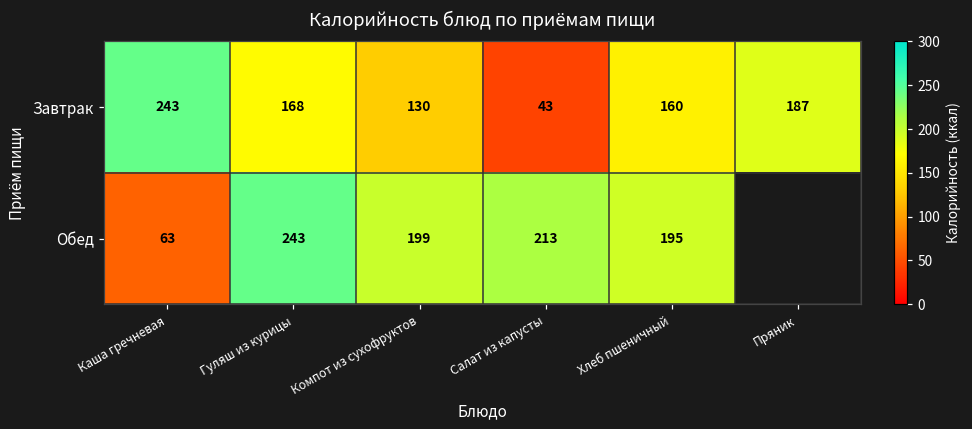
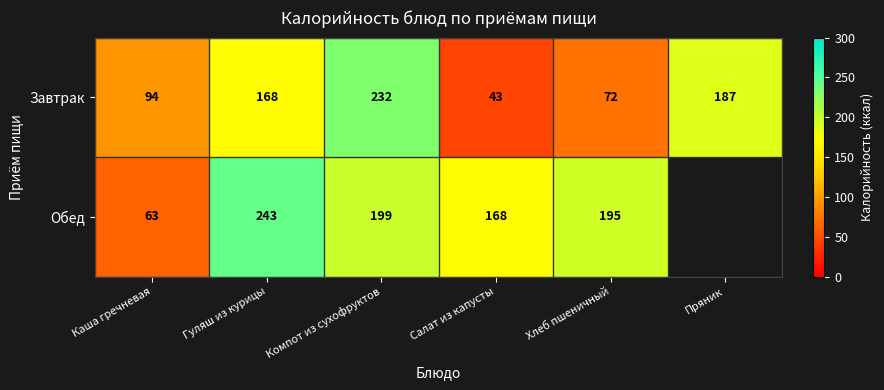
  {
    "Завтрак": {
-     "Каша гречневая": 243,
+     "Каша гречневая": 94,
      "Гуляш из курицы": 168,
-     "Компот из сухофруктов": 130,
+     "Компот из сухофруктов": 232,
      "Салат из капусты": 43,
-     "Хлеб пшеничный": 160,
+     "Хлеб пшеничный": 72,
      "Пряник": 187
    },
    "Обед": {
      "Каша гречневая": 63,
      "Гуляш из курицы": 243,
      "Компот из сухофруктов": 199,
-     "Салат из капусты": 213,
+     "Салат из капусты": 168,
      "Хлеб пшеничный": 195
    }
  }
